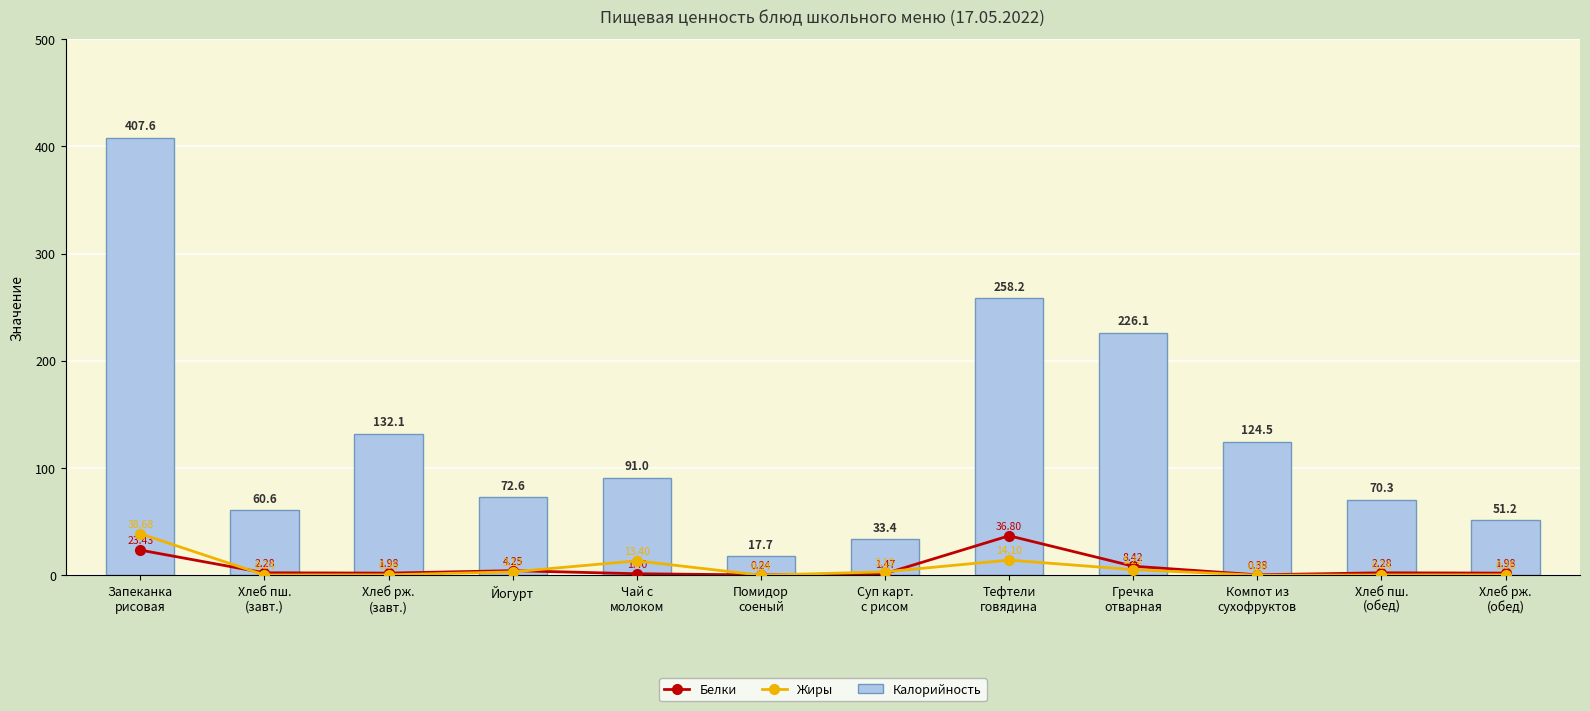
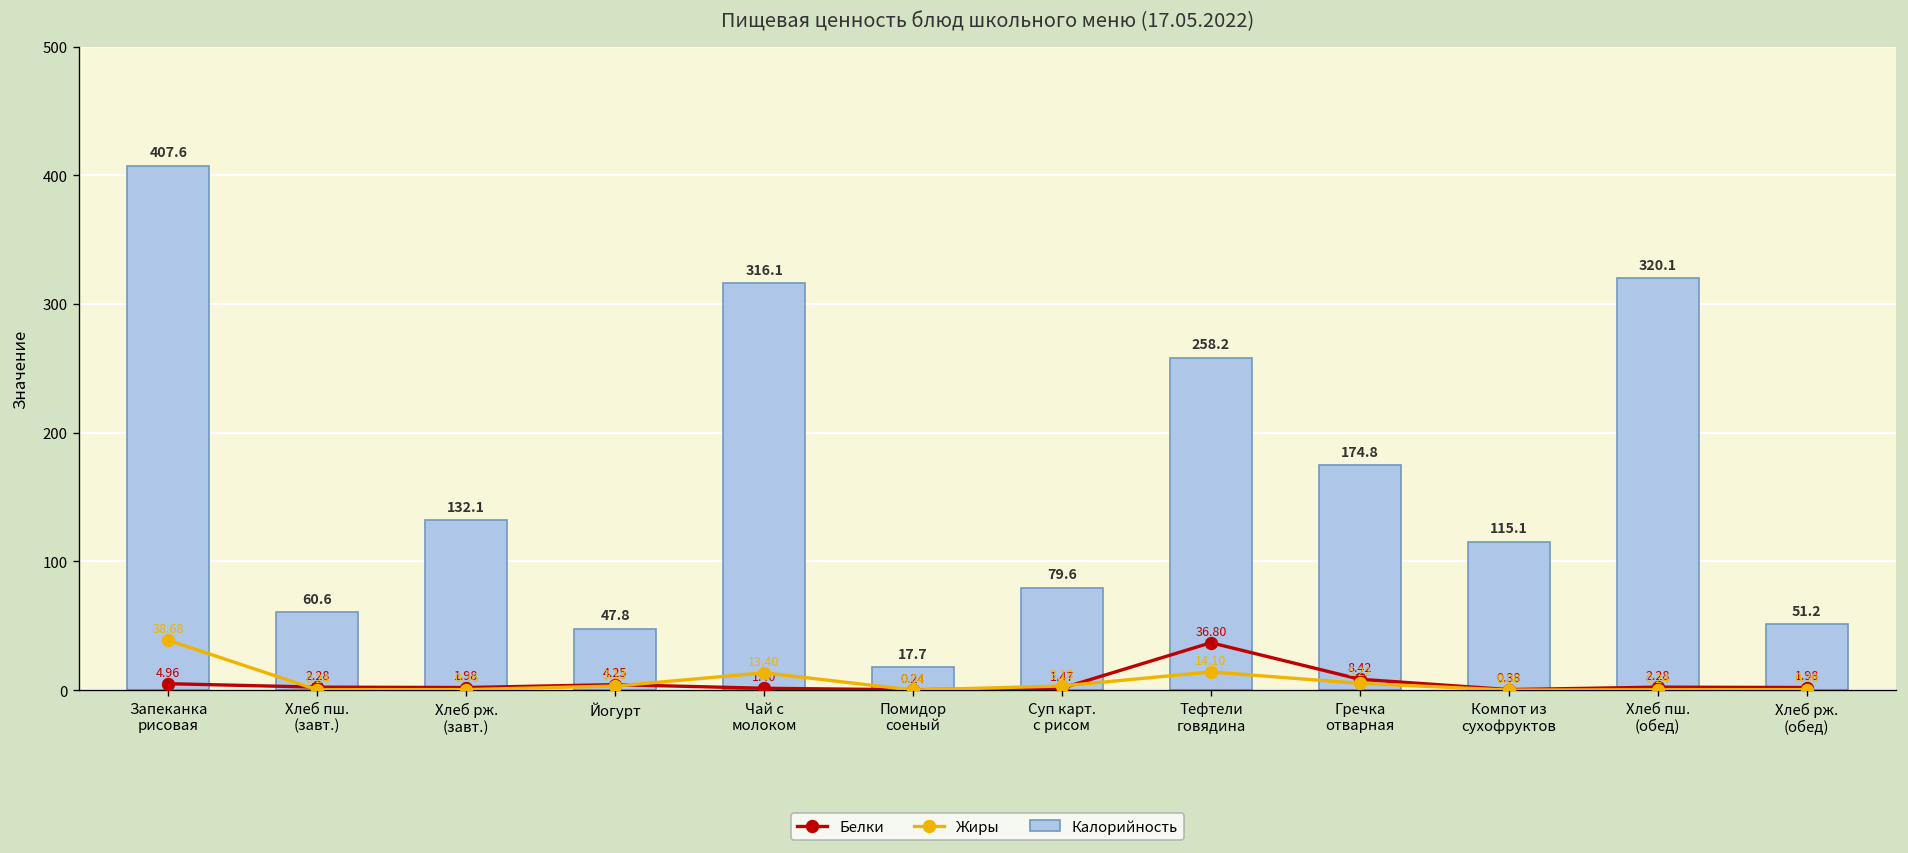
  {
    "Белки": {
-     "Запеканка рисовая": 23.43,
+     "Запеканка рисовая": 4.96,
      "Тефтели говядина": 36.80
    },
    "Калорийность": {
      "Запеканка рисовая": 407.6,
      "Хлеб пш. (завт.)": 60.6,
      "Хлеб рж. (завт.)": 132.1,
-     "Йогурт": 72.6,
-     "Чай с молоком": 91.0,
+     "Йогурт": 47.8,
+     "Чай с молоком": 316.1,
      "Помидор соеный": 17.7,
-     "Суп карт. с рисом": 33.4,
+     "Суп карт. с рисом": 79.6,
      "Тефтели говядина": 258.2,
-     "Гречка отварная": 226.1,
-     "Компот из сухофруктов": 124.5,
-     "Хлеб пш. (обед)": 70.3,
+     "Гречка отварная": 174.8,
+     "Компот из сухофруктов": 115.1,
+     "Хлеб пш. (обед)": 320.1,
      "Хлеб рж. (обед)": 51.2
    },
    "Жиры": {
      "Запеканка рисовая": 38.68,
      "Чай с молоком": 13.40,
      "Тефтели говядина": 14.10
    }
  }
